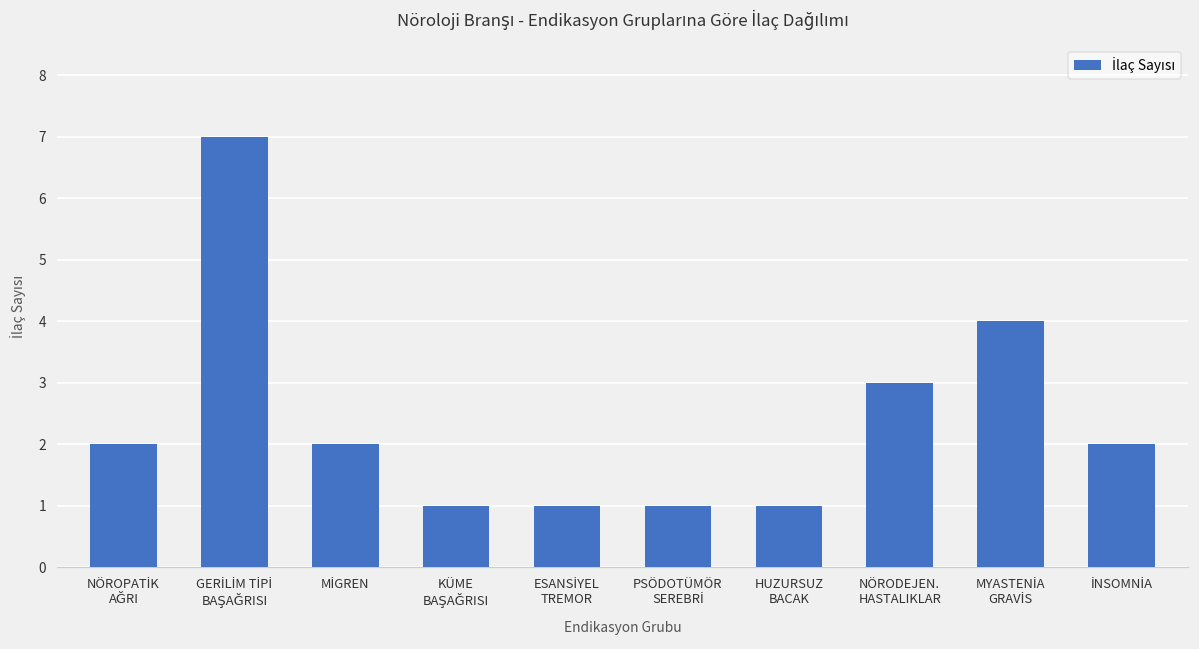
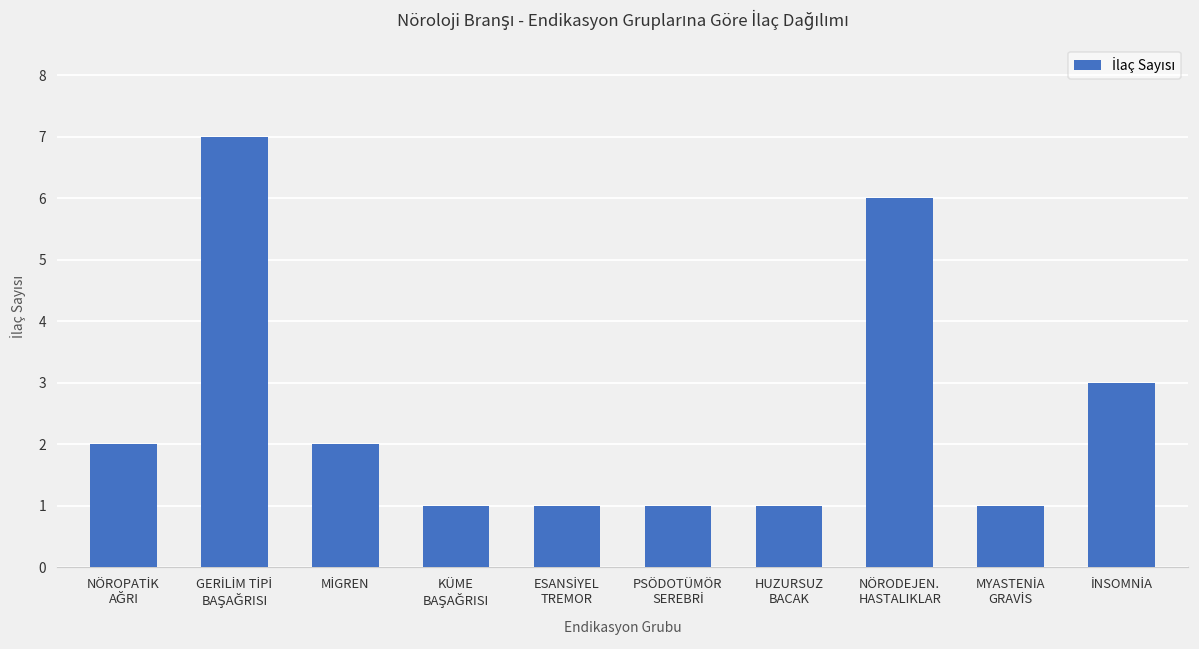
  {
    "NÖROPATİK AĞRI": 2,
    "GERİLİM TİPİ BAŞAĞRISI": 7,
    "MİGREN": 2,
    "KÜME BAŞAĞRISI": 1,
    "ESANSİYEL TREMOR": 1,
    "PSÖDOTÜMÖR SEREBRİ": 1,
    "HUZURSUZ BACAK": 1,
-   "NÖRODEJEN. HASTALIKLAR": 3,
-   "MYASTENİA GRAVİS": 4,
-   "İNSOMNİA": 2
+   "NÖRODEJEN. HASTALIKLAR": 6,
+   "MYASTENİA GRAVİS": 1,
+   "İNSOMNİA": 3
  }
